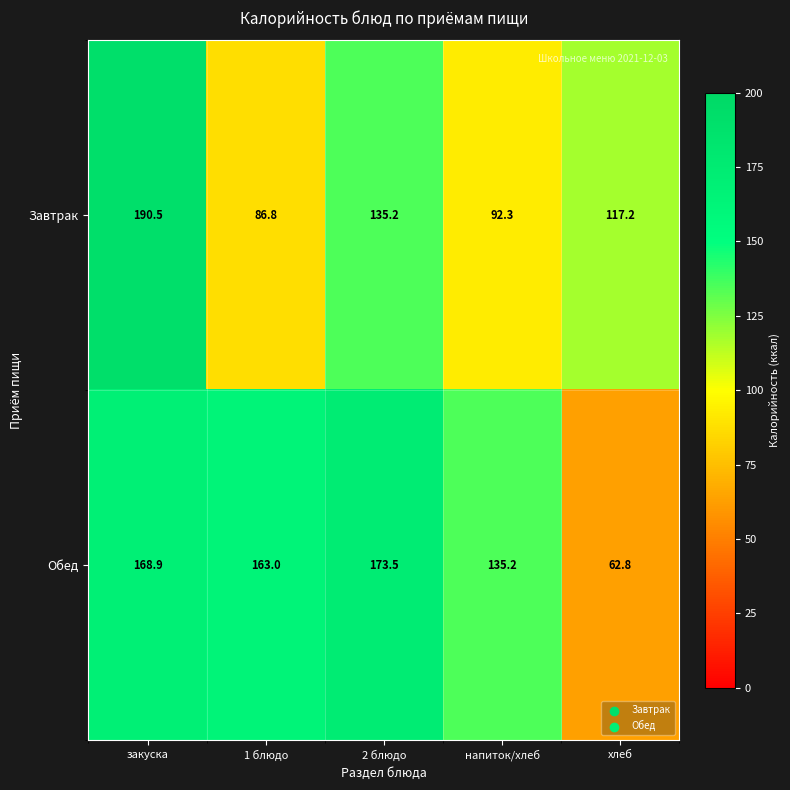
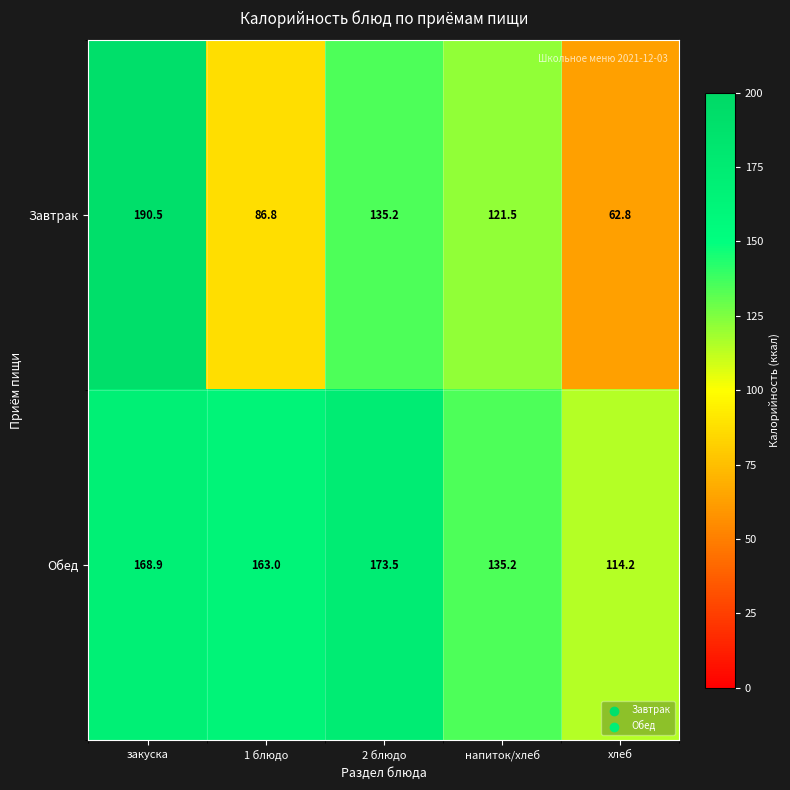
  {
    "Завтрак": {
      "закуска": 190.5,
      "1 блюдо": 86.8,
      "2 блюдо": 135.2,
-     "напиток/хлеб": 92.3,
-     "хлеб": 117.2
+     "напиток/хлеб": 121.5,
+     "хлеб": 62.8
    },
    "Обед": {
      "закуска": 168.9,
      "1 блюдо": 163.0,
      "2 блюдо": 173.5,
      "напиток/хлеб": 135.2,
-     "хлеб": 62.8
+     "хлеб": 114.2
    }
  }
